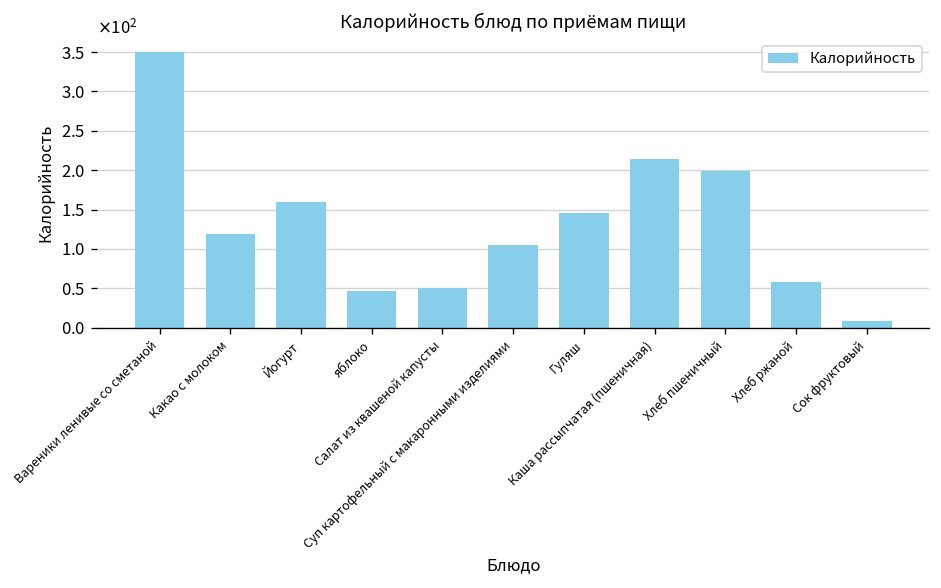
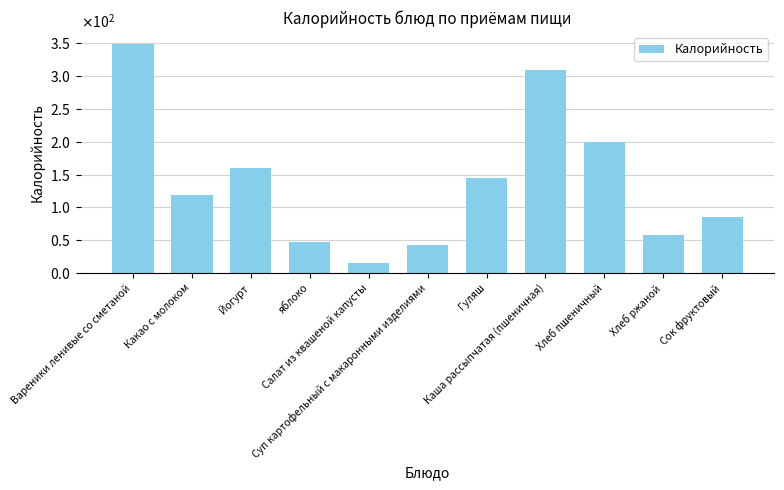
  {
    "Вареники ленивые со сметаной": 350,
    "Какао с молоком": 120,
    "Йогурт": 160,
    "яблоко": 50,
-   "Салат из квашеной капусты": 50,
-   "Суп картофельный с макаронными изделиями": 100,
+   "Салат из квашеной капусты": 10,
+   "Суп картофельный с макаронными изделиями": 40,
    "Гуляш": 150,
-   "Каша рассыпчатая (пшеничная)": 210,
+   "Каша рассыпчатая (пшеничная)": 310,
    "Хлеб пшеничный": 200,
    "Хлеб ржаной": 60,
-   "Сок фруктовый": 10
+   "Сок фруктовый": 80
  }
